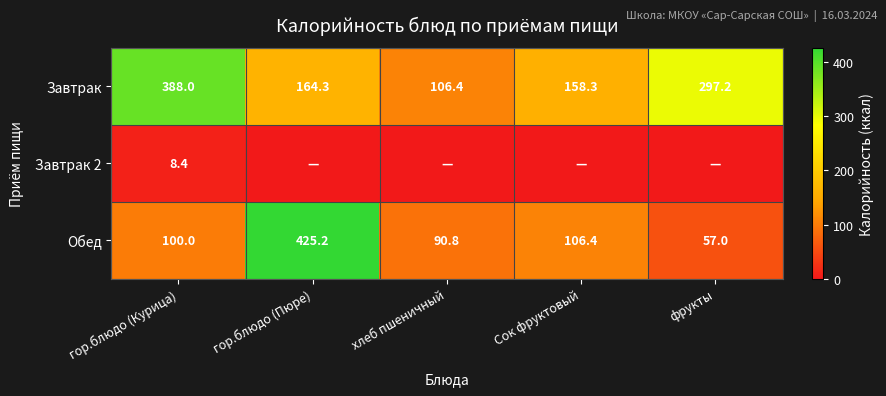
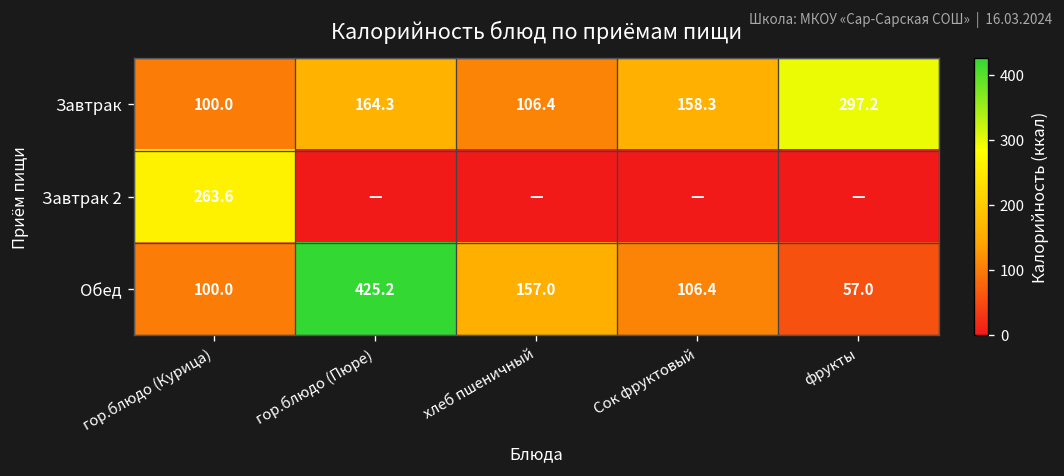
  {
    "Завтрак": {
-     "гор.блюдо (Курица)": 388.0,
+     "гор.блюдо (Курица)": 100.0,
      "гор.блюдо (Пюре)": 164.3,
      "хлеб пшеничный": 106.4,
      "Сок фруктовый": 158.3,
      "фрукты": 297.2
    },
    "Завтрак 2": {
-     "гор.блюдо (Курица)": 8.4
+     "гор.блюдо (Курица)": 263.6
    },
    "Обед": {
      "гор.блюдо (Курица)": 100.0,
      "гор.блюдо (Пюре)": 425.2,
-     "хлеб пшеничный": 90.8,
+     "хлеб пшеничный": 157.0,
      "Сок фруктовый": 106.4,
      "фрукты": 57.0
    }
  }
